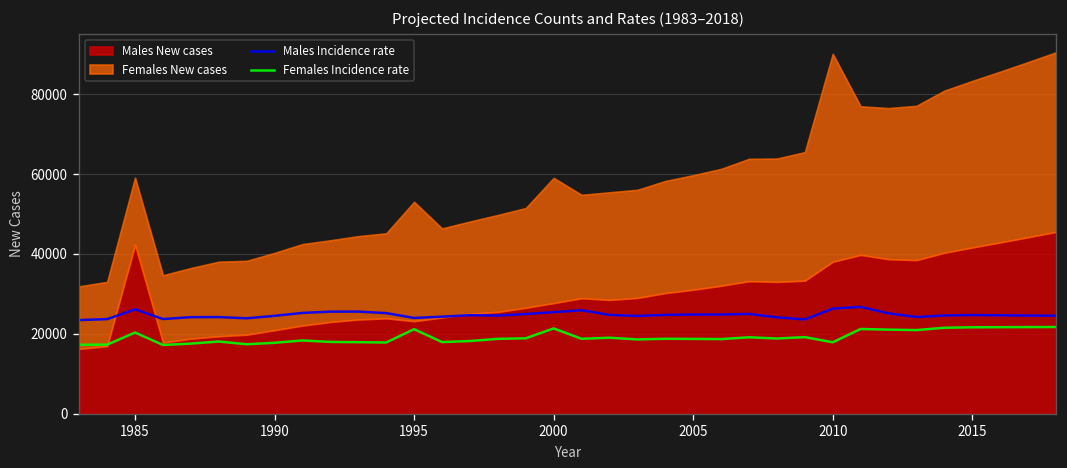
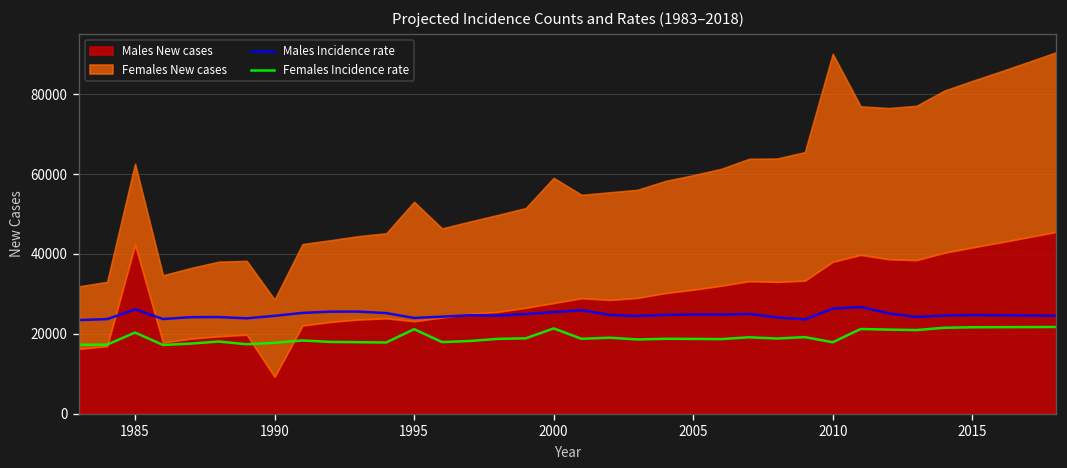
  {
    "Males Incidence rate": {
      "1985": 26000,
      "1990": 24000,
      "1995": 24000,
      "2000": 25000,
      "2005": 25000,
      "2010": 26000,
      "2015": 25000
    },
    "Males New cases": {
      "1985": 42000,
-     "1990": 21000,
+     "1990": 9000,
      "1995": 23000,
      "2000": 28000,
      "2005": 31000,
      "2010": 38000,
      "2015": 42000
    },
    "Females New cases": {
-     "1985": 17000,
+     "1985": 20000,
      "1990": 19000,
      "1995": 30000,
      "2000": 31000,
      "2005": 29000,
      "2010": 52000,
      "2015": 42000
    },
    "Females Incidence rate": {
      "1985": 20000,
      "1990": 18000,
      "1995": 21000,
      "2000": 21000,
      "2005": 19000,
      "2010": 18000,
      "2015": 22000
    }
  }
